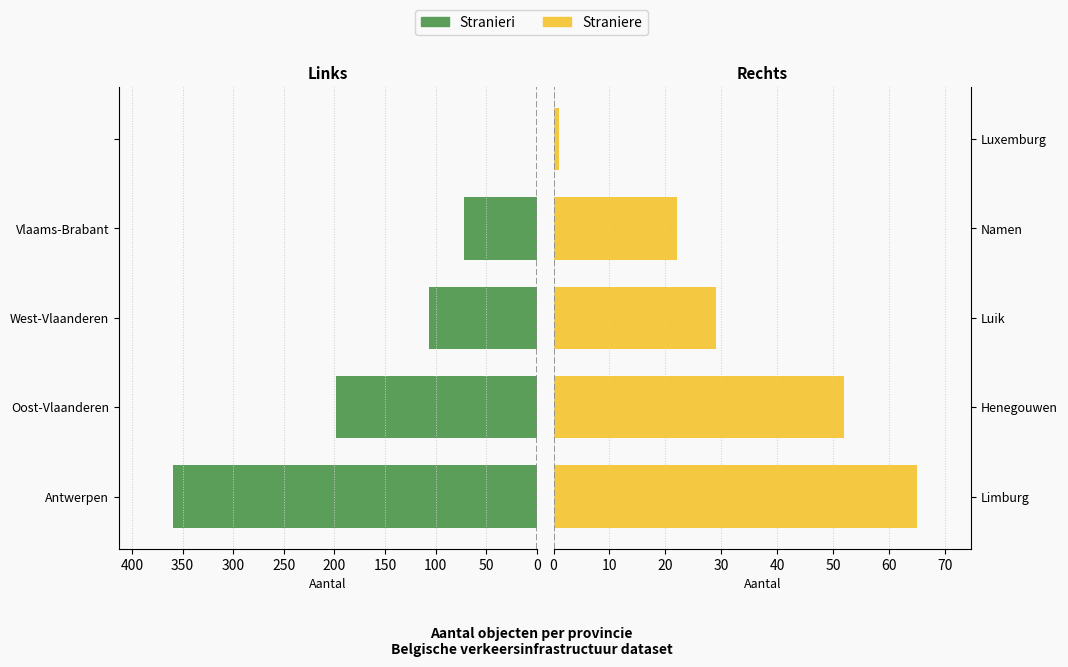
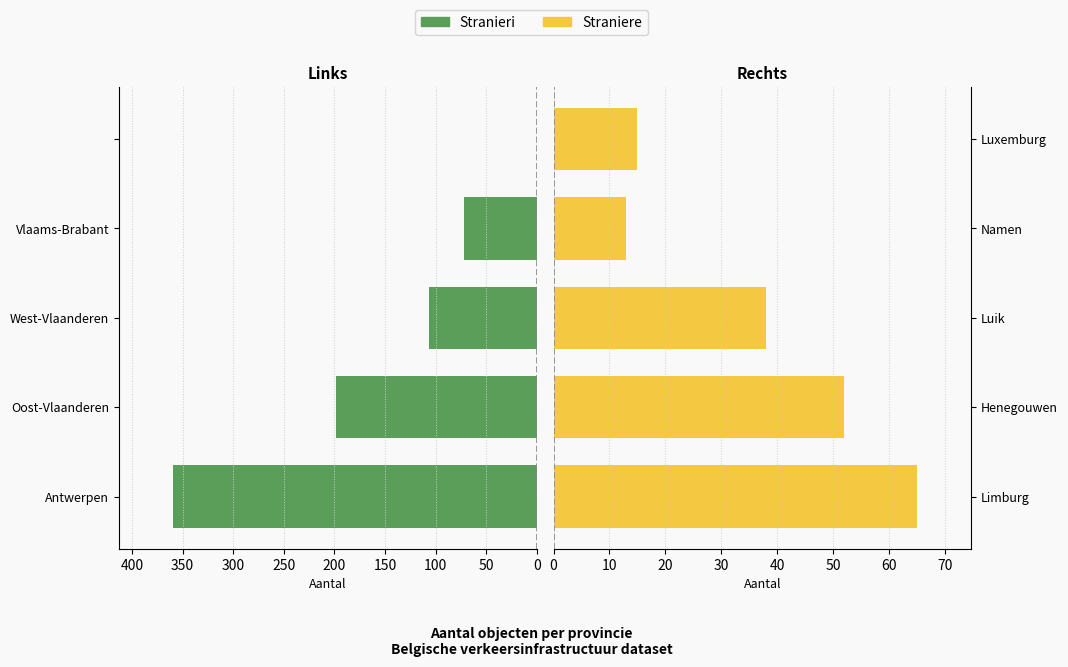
  {
    "Links": {
      "Vlaams-Brabant": 72,
      "West-Vlaanderen": 107,
      "Oost-Vlaanderen": 198,
      "Antwerpen": 359
    },
    "Rechts": {
-     "Luxemburg": 1,
-     "Namen": 22,
-     "Luik": 29,
+     "Luxemburg": 15,
+     "Namen": 13,
+     "Luik": 38,
      "Henegouwen": 52,
      "Limburg": 65
    }
  }
